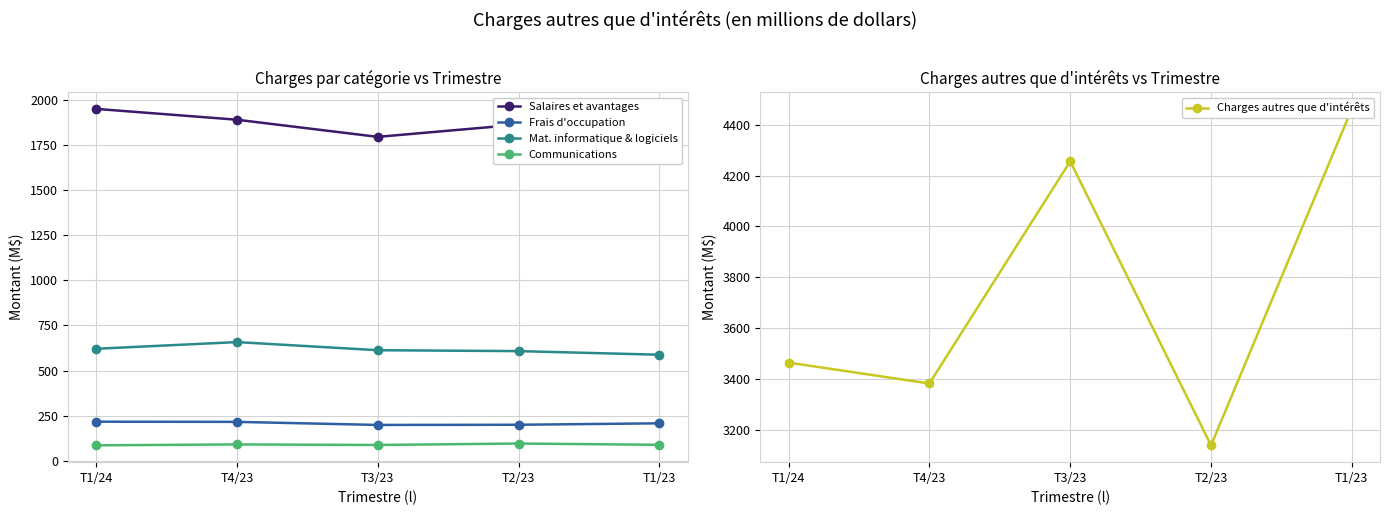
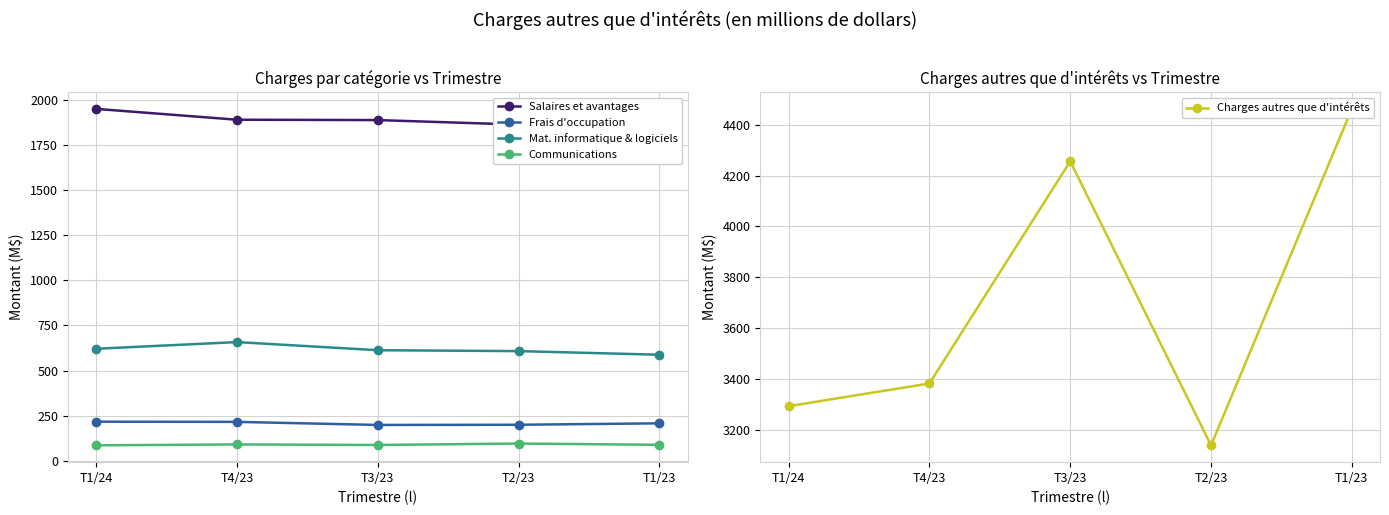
  {
    "Charges par catégorie vs Trimestre": {
      "Salaires et avantages": {
        "T1/24": 1950,
        "T4/23": 1890,
-       "T3/23": 1800
+       "T3/23": 1890
      },
      "Communications": {
        "T1/24": 90,
        "T4/23": 90,
        "T3/23": 90,
        "T2/23": 100,
        "T1/23": 90
      }
    },
    "Charges autres que d'intérêts vs Trimestre": {
-     "T1/24": 3470,
+     "T1/24": 3290,
      "T4/23": 3380,
      "T3/23": 4260,
      "T2/23": 3140
    }
  }
